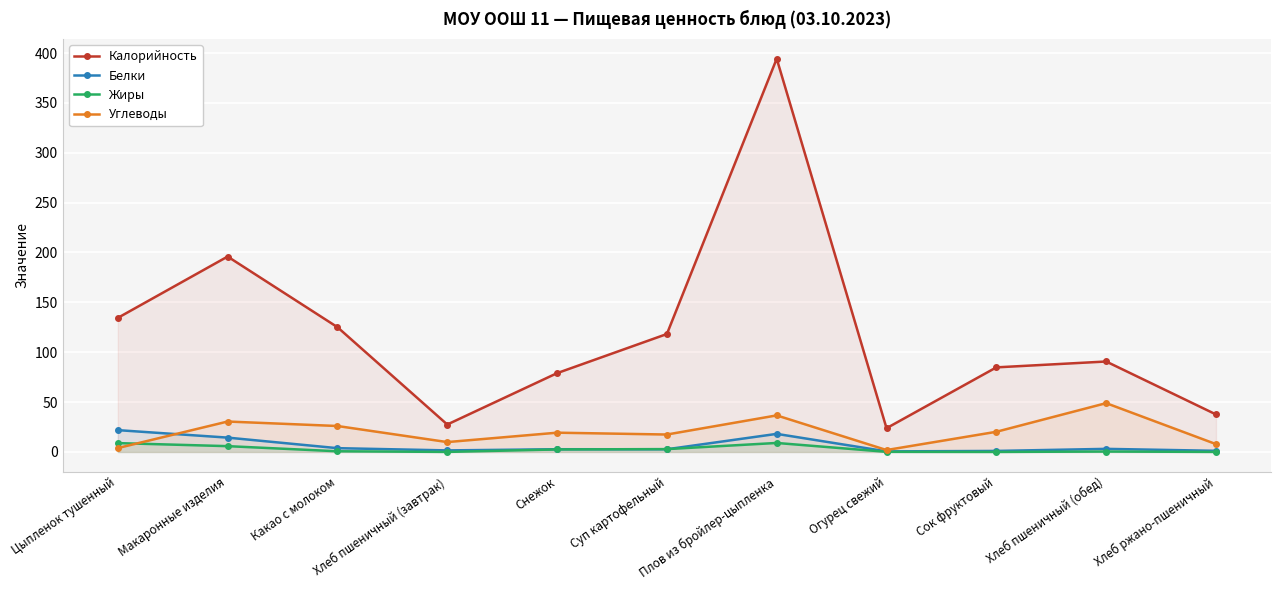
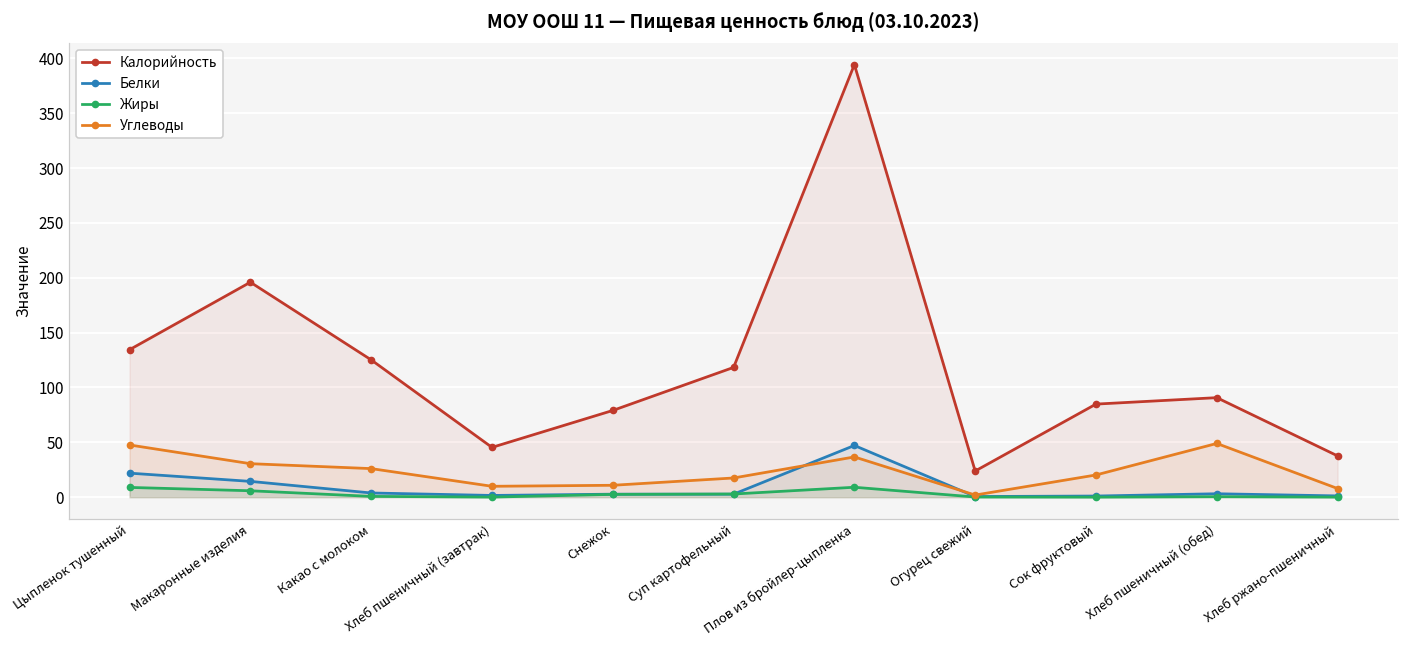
  {
    "Калорийность": {
      "Цыпленок тушенный": 130,
      "Макаронные изделия": 200,
      "Какао с молоком": 130,
-     "Хлеб пшеничный (завтрак)": 30,
+     "Хлеб пшеничный (завтрак)": 50,
      "Снежок": 80,
      "Суп картофельный": 120,
      "Плов из бройлер-цыпленка": 390,
      "Огурец свежий": 20,
      "Сок фруктовый": 80,
      "Хлеб пшеничный (обед)": 90,
      "Хлеб ржано-пшеничный": 40
    },
    "Белки": {
      "Цыпленок тушенный": 20,
      "Макаронные изделия": 10,
      "Какао с молоком": 0,
-     "Плов из бройлер-цыпленка": 20,
+     "Плов из бройлер-цыпленка": 50,
      "Хлеб пшеничный (обед)": 0
    },
    "Жиры": {
      "Цыпленок тушенный": 10,
      "Макаронные изделия": 10,
      "Какао с молоком": 0,
      "Плов из бройлер-цыпленка": 10,
      "Хлеб пшеничный (обед)": 0
    },
    "Углеводы": {
-     "Цыпленок тушенный": 0,
+     "Цыпленок тушенный": 50,
      "Макаронные изделия": 30,
      "Какао с молоком": 30,
      "Хлеб пшеничный (завтрак)": 10,
-     "Снежок": 20,
+     "Снежок": 10,
      "Суп картофельный": 20,
      "Плов из бройлер-цыпленка": 40,
      "Сок фруктовый": 20,
      "Хлеб пшеничный (обед)": 50,
      "Хлеб ржано-пшеничный": 10
    }
  }
